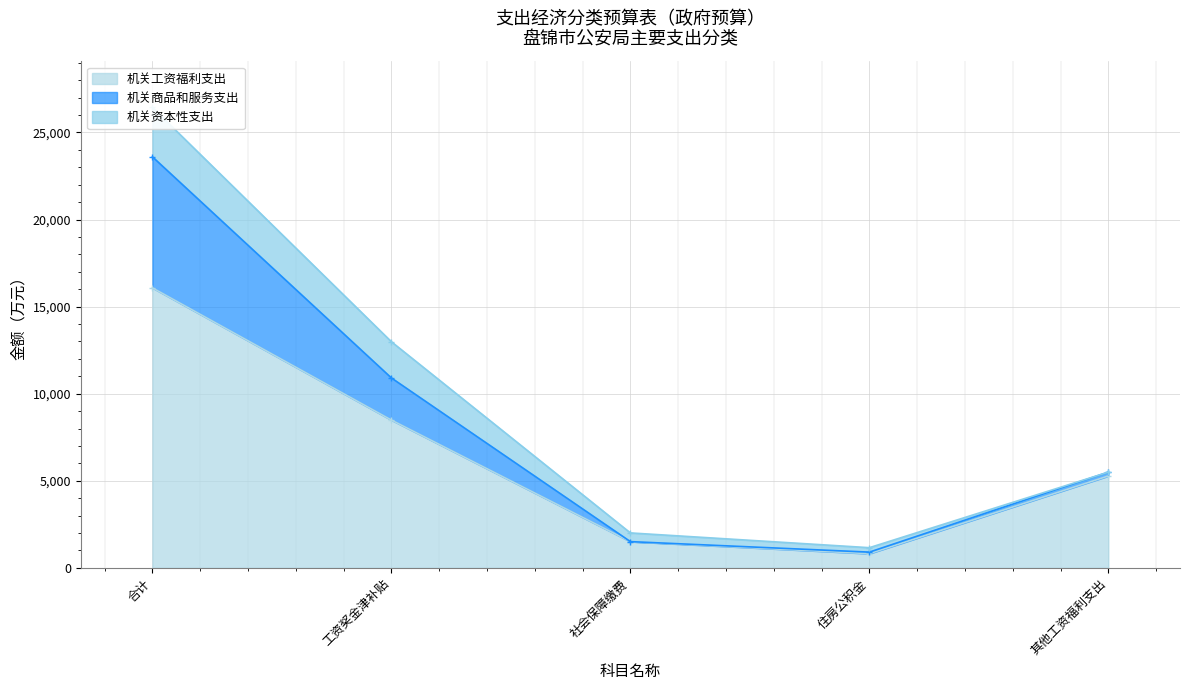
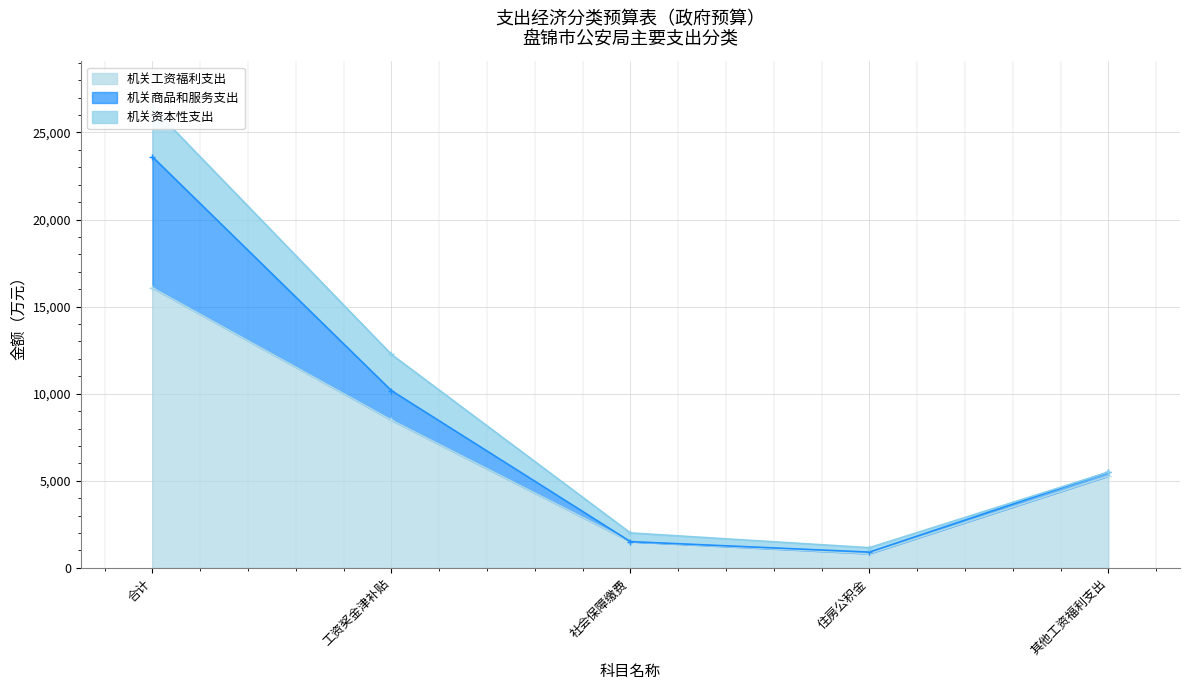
  {
    "机关商品和服务支出": {
      "合计": "7,500",
-     "工资奖金津补贴": "2,400"
+     "工资奖金津补贴": "1,700"
    }
  }
